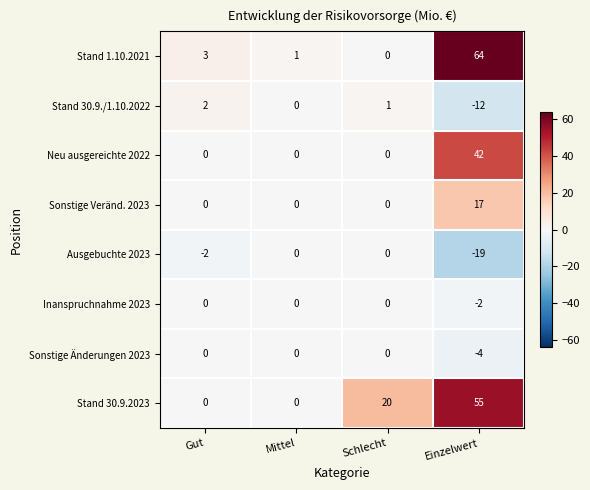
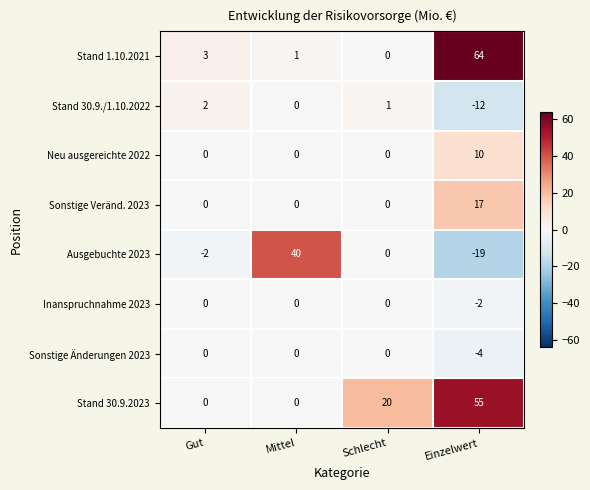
  {
    "Stand 1.10.2021": {
      "Gut": 3,
      "Mittel": 1,
      "Schlecht": 0,
      "Einzelwert": 64
    },
    "Stand 30.9./1.10.2022": {
      "Gut": 2,
      "Mittel": 0,
      "Schlecht": 1,
      "Einzelwert": -12
    },
    "Neu ausgereichte 2022": {
      "Gut": 0,
      "Mittel": 0,
      "Schlecht": 0,
-     "Einzelwert": 42
+     "Einzelwert": 10
    },
    "Sonstige Veränd. 2023": {
      "Gut": 0,
      "Mittel": 0,
      "Schlecht": 0,
      "Einzelwert": 17
    },
    "Ausgebuchte 2023": {
      "Gut": -2,
-     "Mittel": 0,
+     "Mittel": 40,
      "Schlecht": 0,
      "Einzelwert": -19
    },
    "Inanspruchnahme 2023": {
      "Gut": 0,
      "Mittel": 0,
      "Schlecht": 0,
      "Einzelwert": -2
    },
    "Sonstige Änderungen 2023": {
      "Gut": 0,
      "Mittel": 0,
      "Schlecht": 0,
      "Einzelwert": -4
    },
    "Stand 30.9.2023": {
      "Gut": 0,
      "Mittel": 0,
      "Schlecht": 20,
      "Einzelwert": 55
    }
  }
